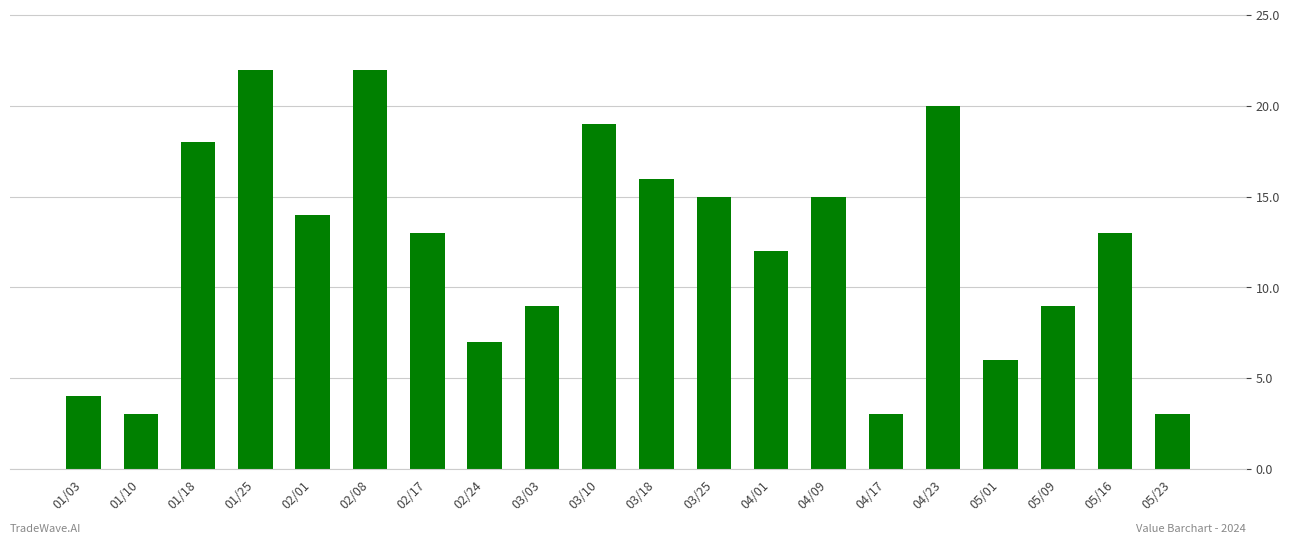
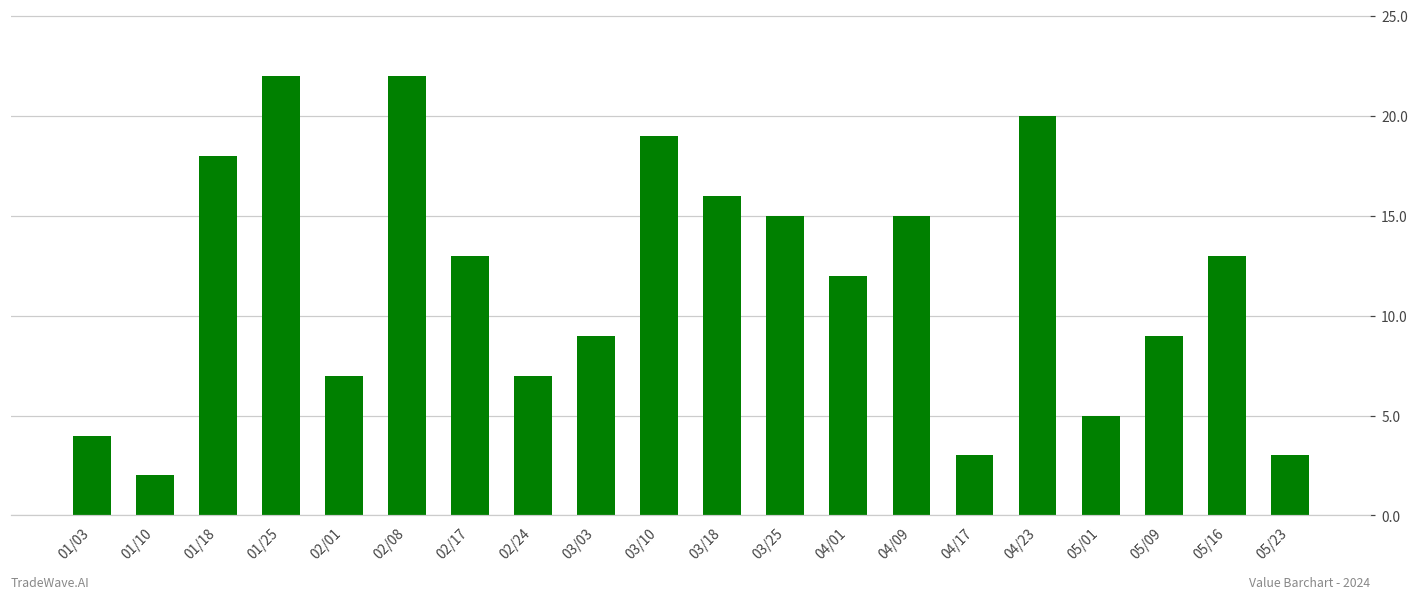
  {
    "01/03": 4,
-   "01/10": 3,
+   "01/10": 2,
    "01/18": 18,
    "01/25": 22,
-   "02/01": 14,
+   "02/01": 7,
    "02/08": 22,
    "02/17": 13,
    "02/24": 7,
    "03/03": 9,
    "03/10": 19,
    "03/18": 16,
    "03/25": 15,
    "04/01": 12,
    "04/09": 15,
    "04/17": 3,
    "04/23": 20,
-   "05/01": 6,
+   "05/01": 5,
    "05/09": 9,
    "05/16": 13,
    "05/23": 3
  }
